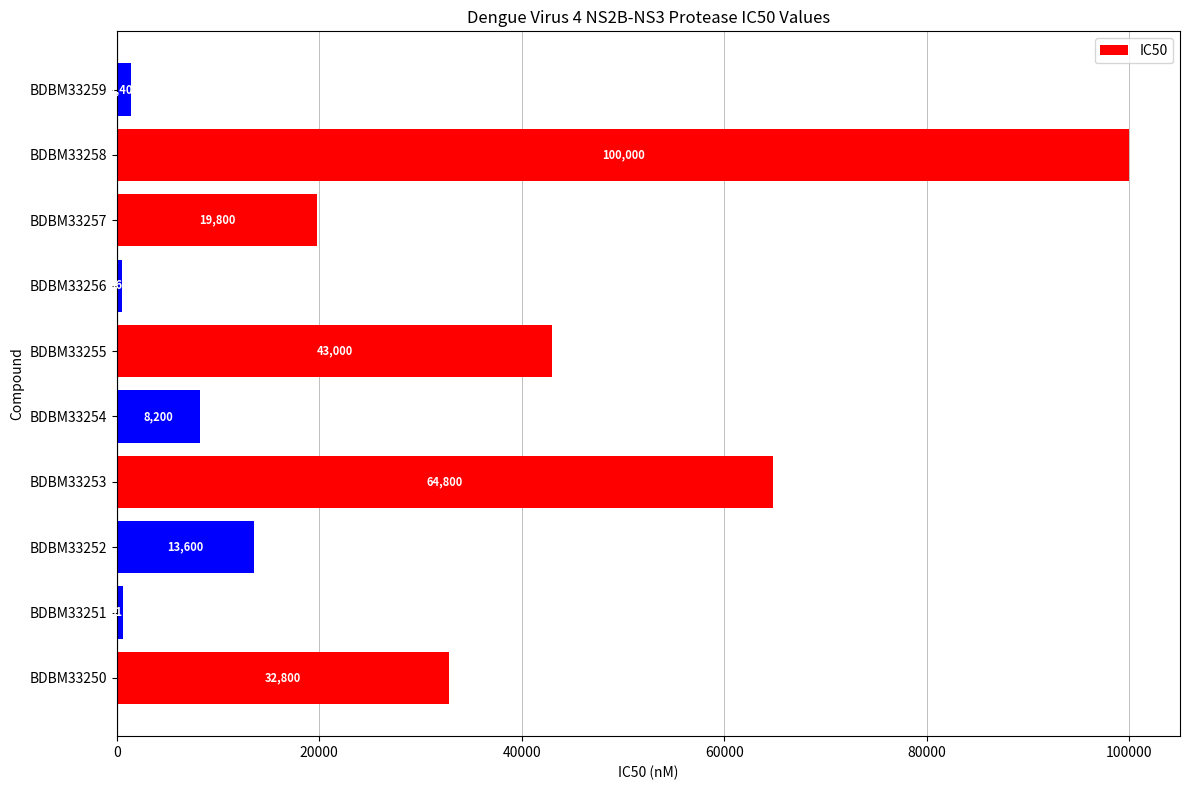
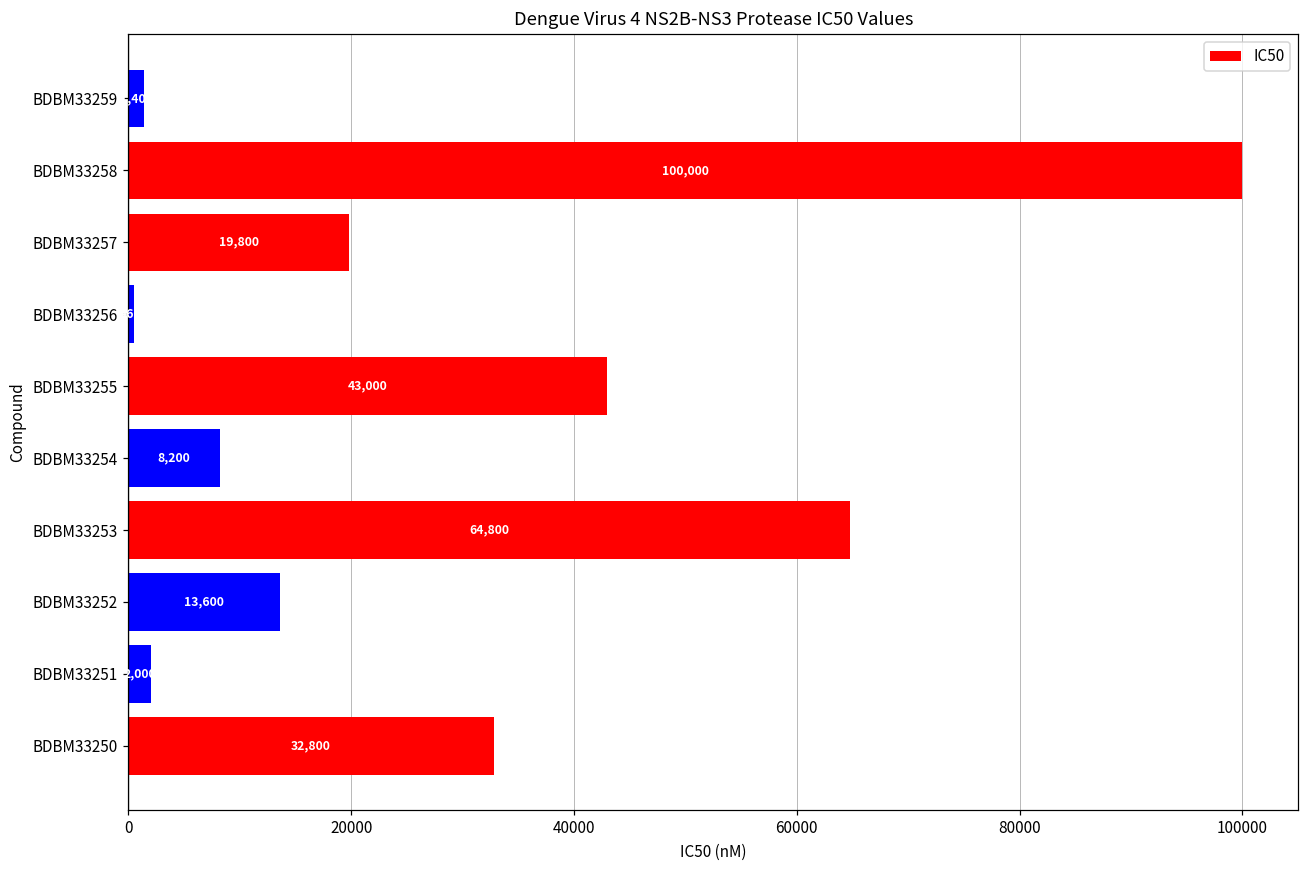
  {
    "BDBM33259": 1400,
    "BDBM33256": 500,
-   "BDBM33251": 600
+   "BDBM33251": 2000
  }
